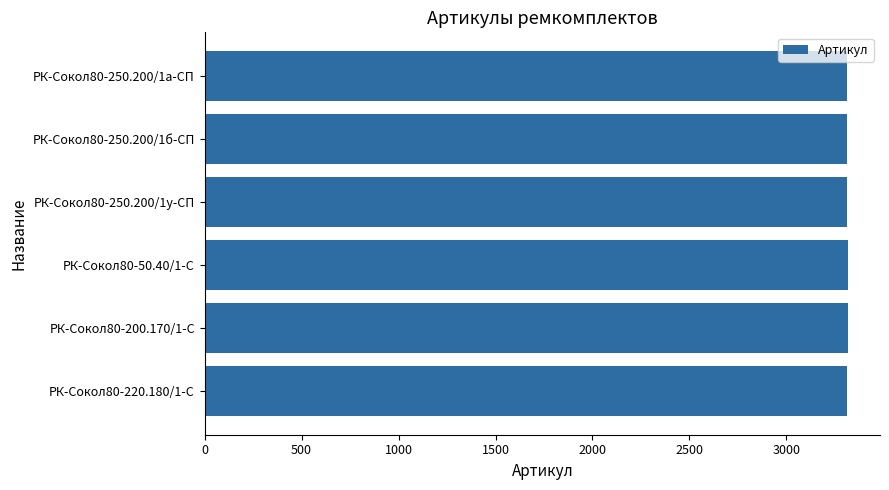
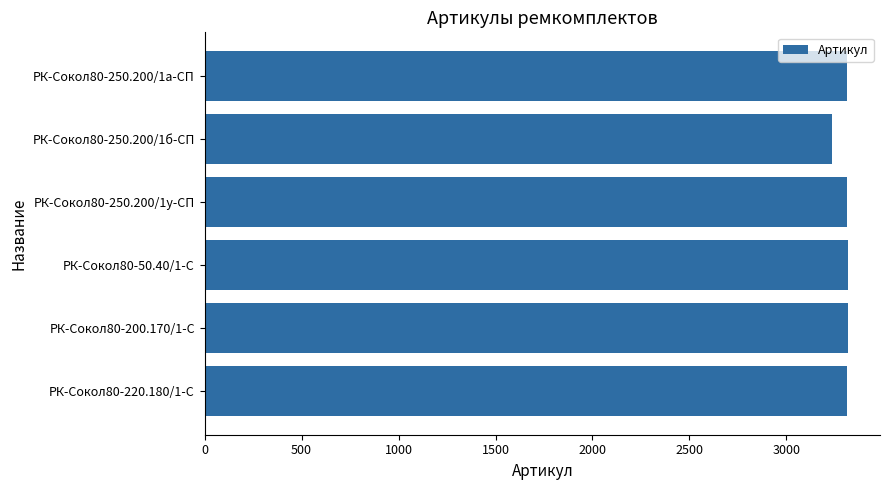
  {
    "РК-Сокол80-250.200/1а-СП": 3310,
-   "РК-Сокол80-250.200/1б-СП": 3310,
+   "РК-Сокол80-250.200/1б-СП": 3240,
    "РК-Сокол80-250.200/1у-СП": 3310,
    "РК-Сокол80-50.40/1-С": 3320,
    "РК-Сокол80-200.170/1-С": 3320,
    "РК-Сокол80-220.180/1-С": 3320
  }
